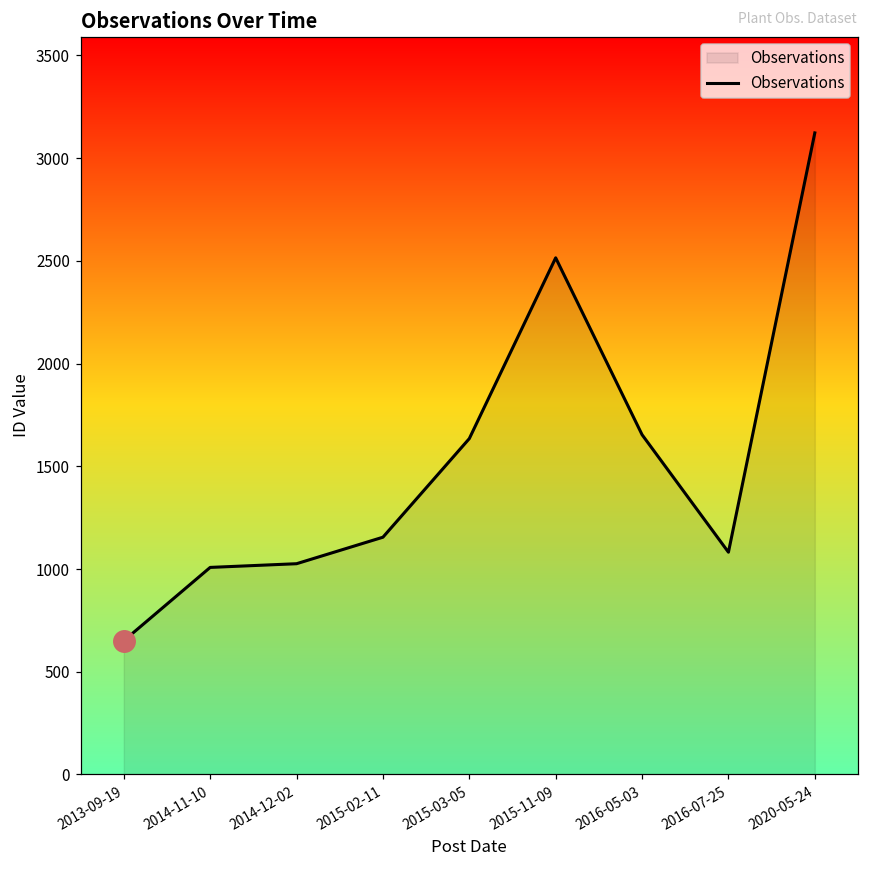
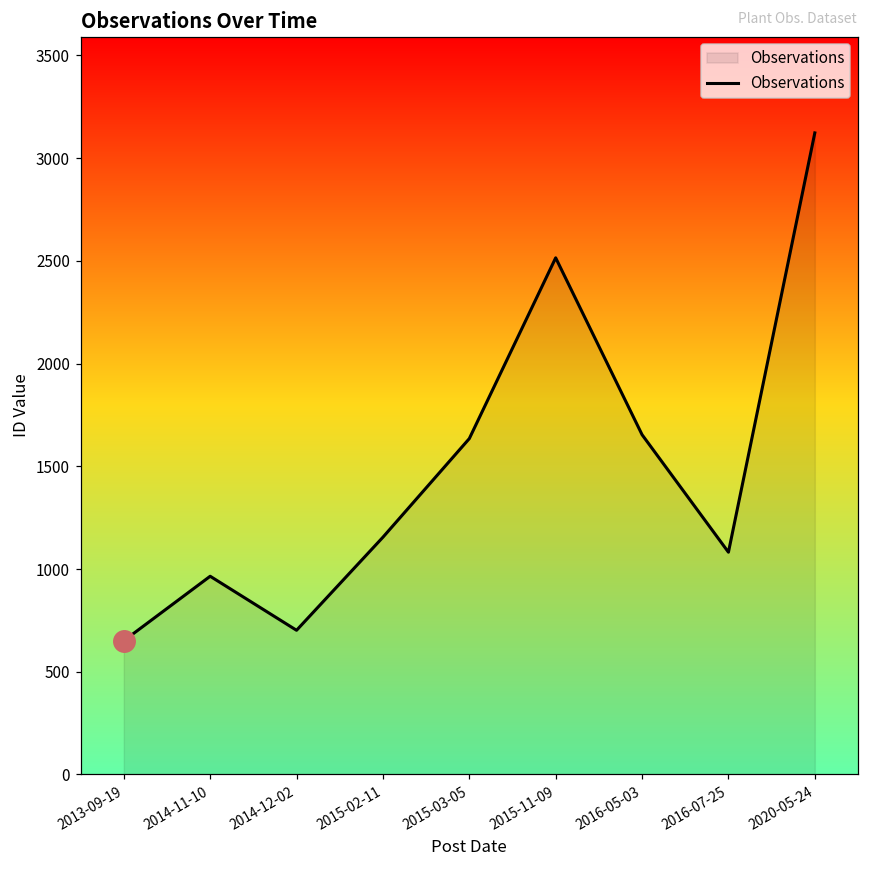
  {
    "Observations": {
-     "2014-11-10": 1010,
-     "2014-12-02": 1030,
+     "2014-11-10": 970,
+     "2014-12-02": 700,
      "2015-02-11": 1160,
      "2015-03-05": 1640,
      "2015-11-09": 2520,
      "2016-05-03": 1650,
      "2016-07-25": 1080,
      "2020-05-24": 3120
    }
  }
